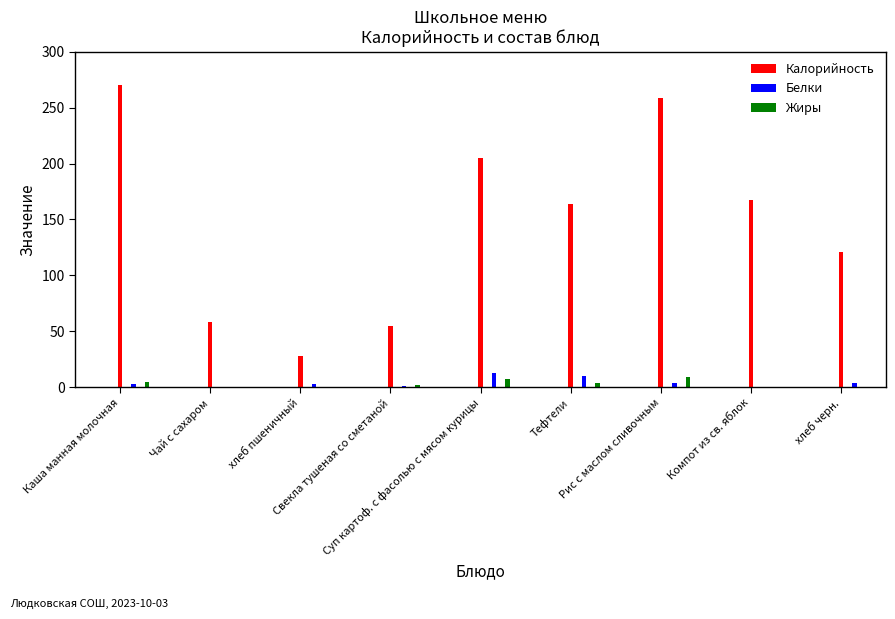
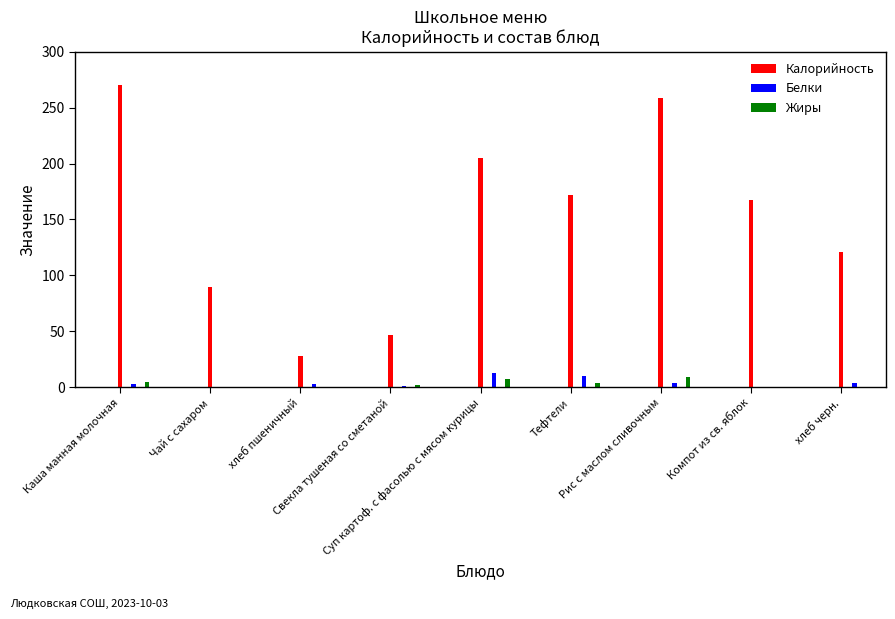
  {
    "Каша манная молочная": 270,
-   "Чай с сахаром": 58,
+   "Чай с сахаром": 90,
    "хлеб пшеничный": 28,
-   "Свекла тушеная со сметаной": 55,
+   "Свекла тушеная со сметаной": 47,
    "Суп картоф. с фасолью с мясом курицы": 205,
-   "Тефтели": 164,
+   "Тефтели": 172,
    "Рис с маслом сливочным": 259,
    "Компот из св. яблок": 167,
    "хлеб черн.": 121
  }
